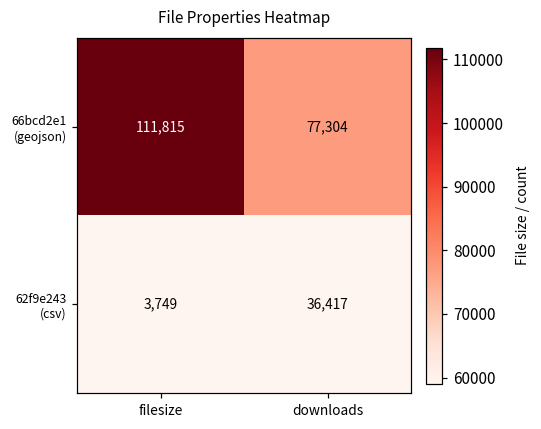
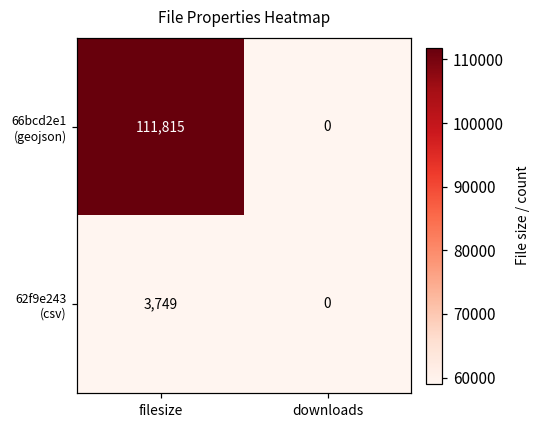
  {
    "66bcd2e1 (geojson)": {
      "filesize": "111,815",
-     "downloads": "77,304"
+     "downloads": "0"
    },
    "62f9e243 (csv)": {
      "filesize": "3,749",
-     "downloads": "36,417"
+     "downloads": "0"
    }
  }
